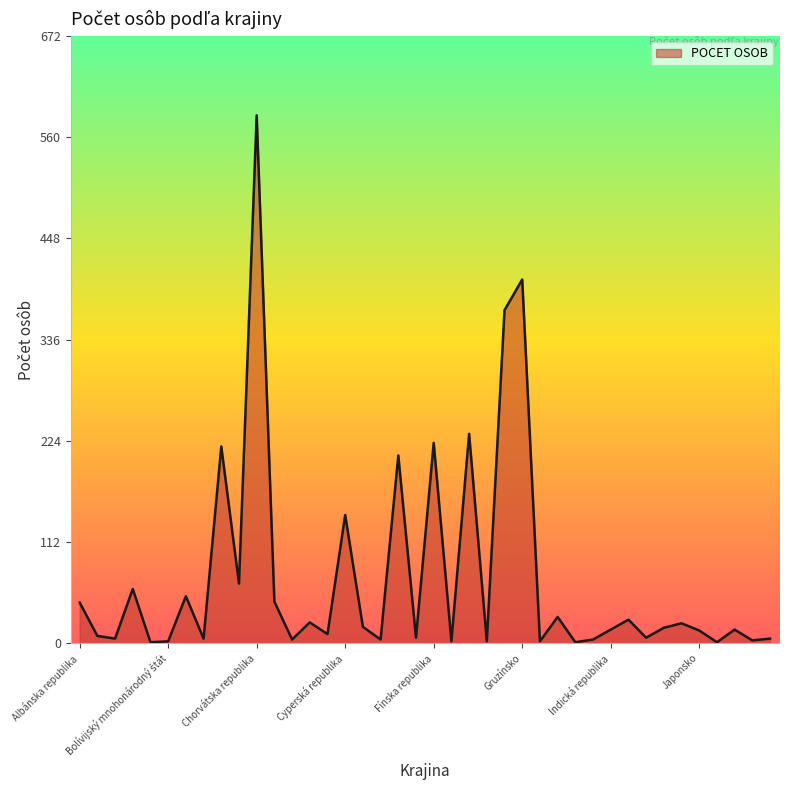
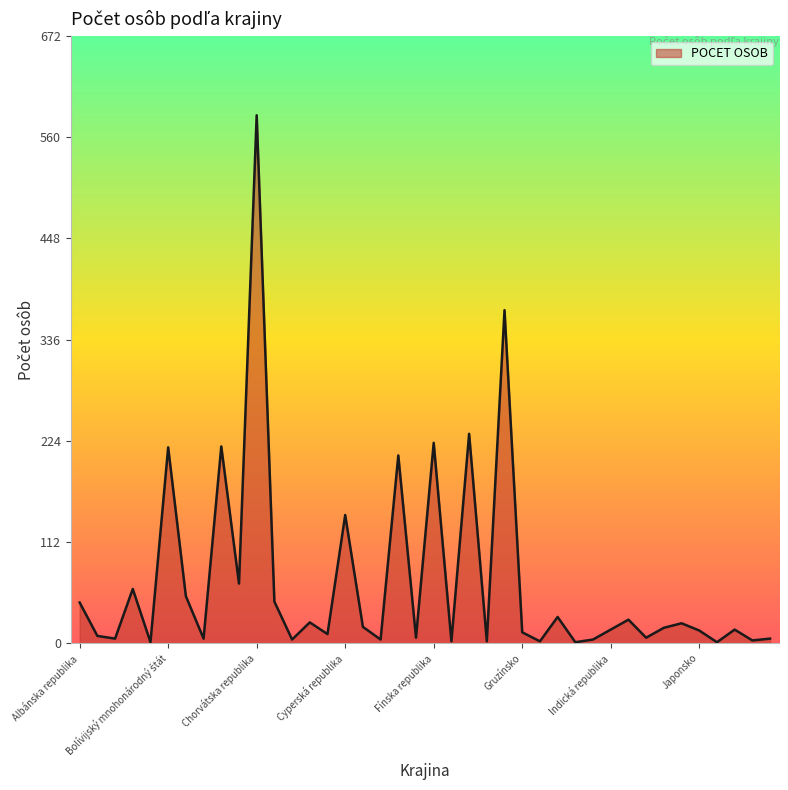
  {
    "Albánska republika": 50,
-   "Bolívijský mnohonárodný štát": 0,
+   "Bolívijský mnohonárodný štát": 220,
    "Chorvátska republika": 590,
    "Cyperská republika": 140,
    "Fínska republika": 220,
-   "Gruzínsko": 400,
+   "Gruzínsko": 10,
    "Indická republika": 20,
    "Japonsko": 10
  }
